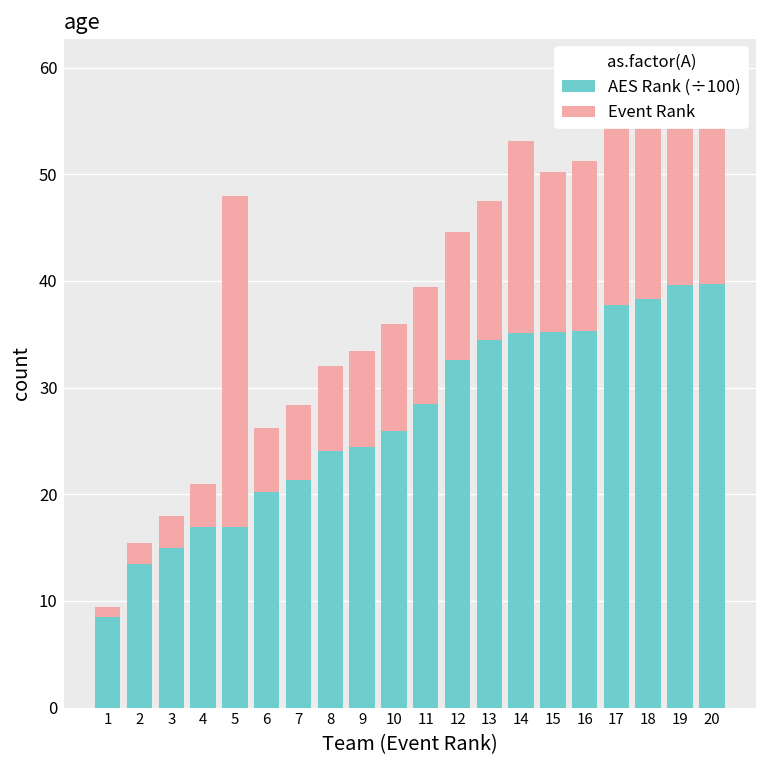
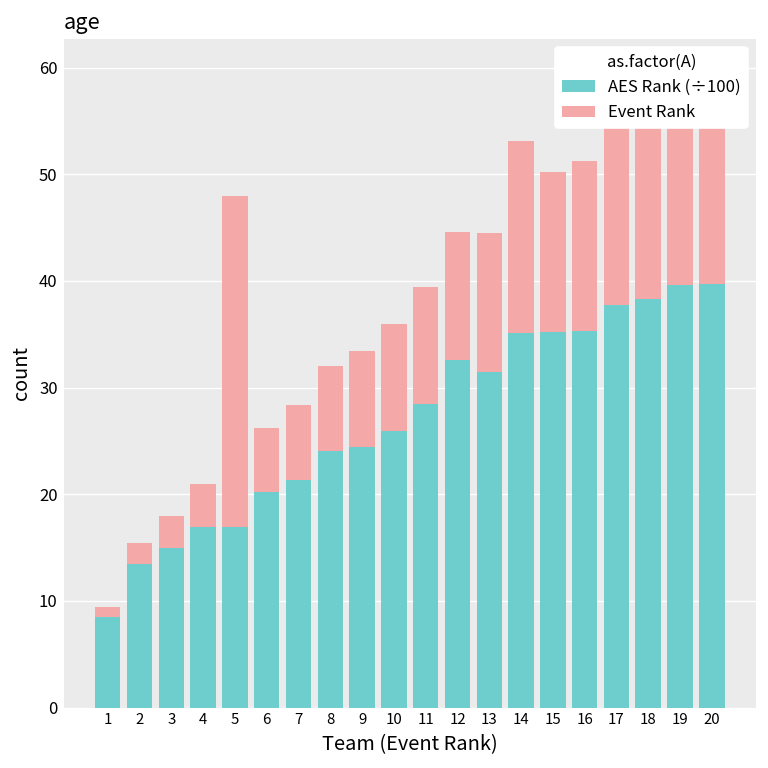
  {
    "AES Rank (÷100)": {
      "1": 8,
      "2": 13,
      "3": 15,
      "4": 17,
      "5": 17,
      "6": 20,
      "7": 21,
      "8": 24,
      "9": 24,
      "10": 26,
      "11": 28,
      "12": 33,
-     "13": 35,
+     "13": 31,
      "14": 35,
      "15": 35,
      "16": 35,
      "17": 38,
      "18": 38,
      "19": 40,
      "20": 40
    },
    "Event Rank": {
      "1": 1,
      "2": 2,
      "3": 3,
      "4": 4,
      "5": 31,
      "6": 6,
      "7": 7,
      "8": 8,
      "9": 9,
      "10": 10,
      "11": 11,
      "12": 12,
      "13": 13,
      "14": 18,
      "15": 15,
      "16": 16
    }
  }
